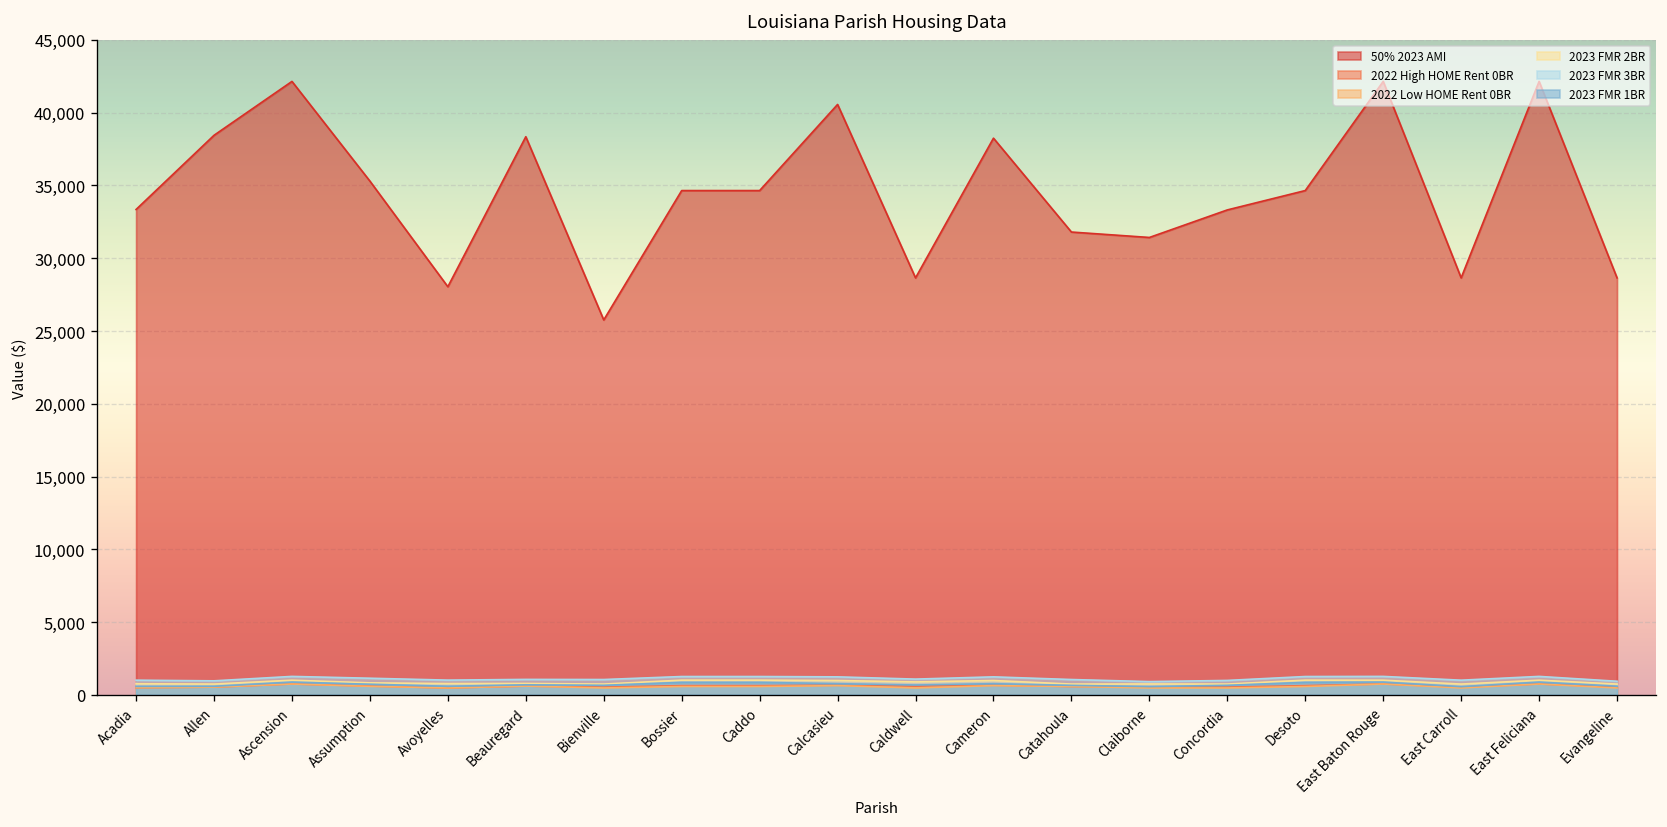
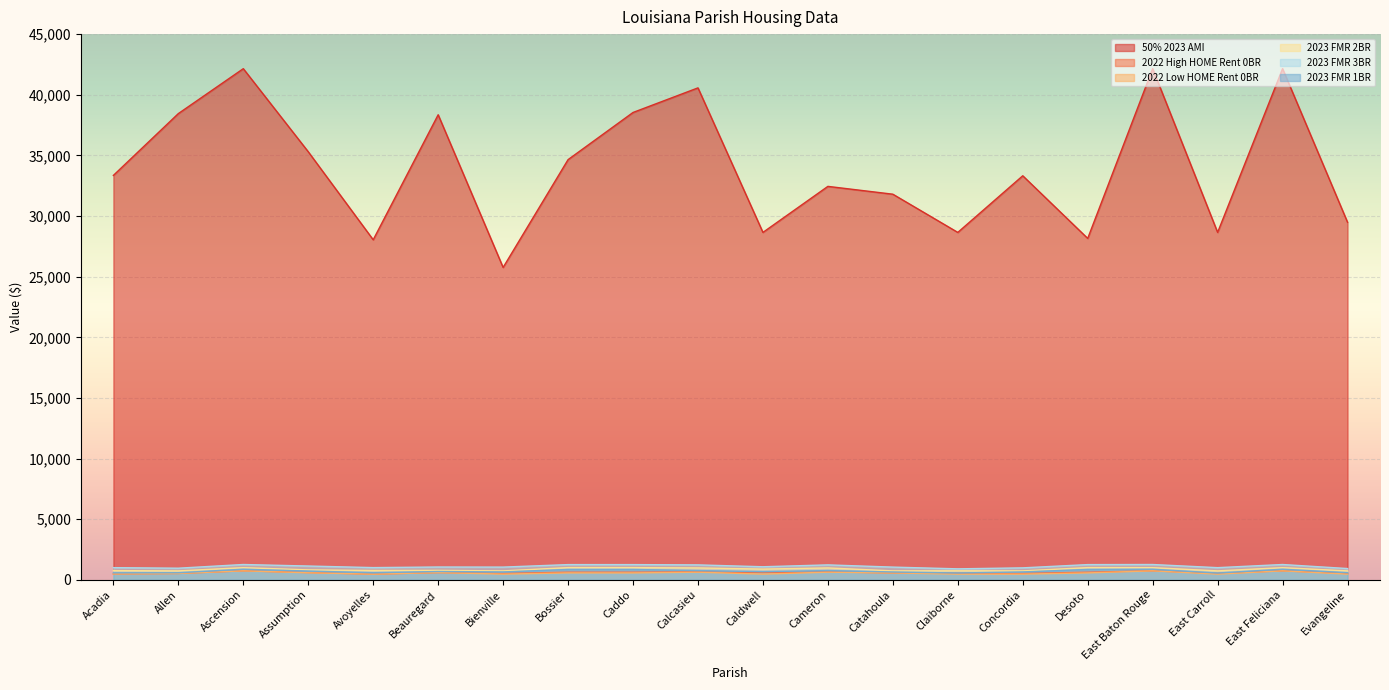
  {
    "50% 2023 AMI": {
      "Acadia": "33,400",
      "Allen": "38,400",
      "Ascension": "42,200",
      "Assumption": "35,300",
      "Avoyelles": "28,000",
      "Beauregard": "38,400",
      "Bienville": "25,800",
      "Bossier": "34,700",
-     "Caddo": "34,700",
+     "Caddo": "38,500",
      "Calcasieu": "40,600",
      "Caldwell": "28,700",
-     "Cameron": "38,300",
+     "Cameron": "32,400",
      "Catahoula": "31,800",
-     "Claiborne": "31,400",
+     "Claiborne": "28,700",
      "Concordia": "33,300",
-     "Desoto": "34,700",
+     "Desoto": "28,200",
      "East Carroll": "28,700",
-     "Evangeline": "28,700"
+     "Evangeline": "29,500"
    },
    "2023 FMR 3BR": {
      "Acadia": "1,000",
      "Allen": "1,000",
      "Ascension": "1,300",
      "Assumption": "1,100",
      "Avoyelles": "1,000",
      "Beauregard": "1,100",
      "Bienville": "1,100",
      "Bossier": "1,300",
      "Caddo": "1,300",
      "Calcasieu": "1,200",
      "Cameron": "1,200",
      "Catahoula": "1,100",
      "Concordia": "1,000",
      "Desoto": "1,300",
      "East Baton Rouge": "1,300",
      "East Carroll": "1,000",
      "East Feliciana": "1,300"
    }
  }
